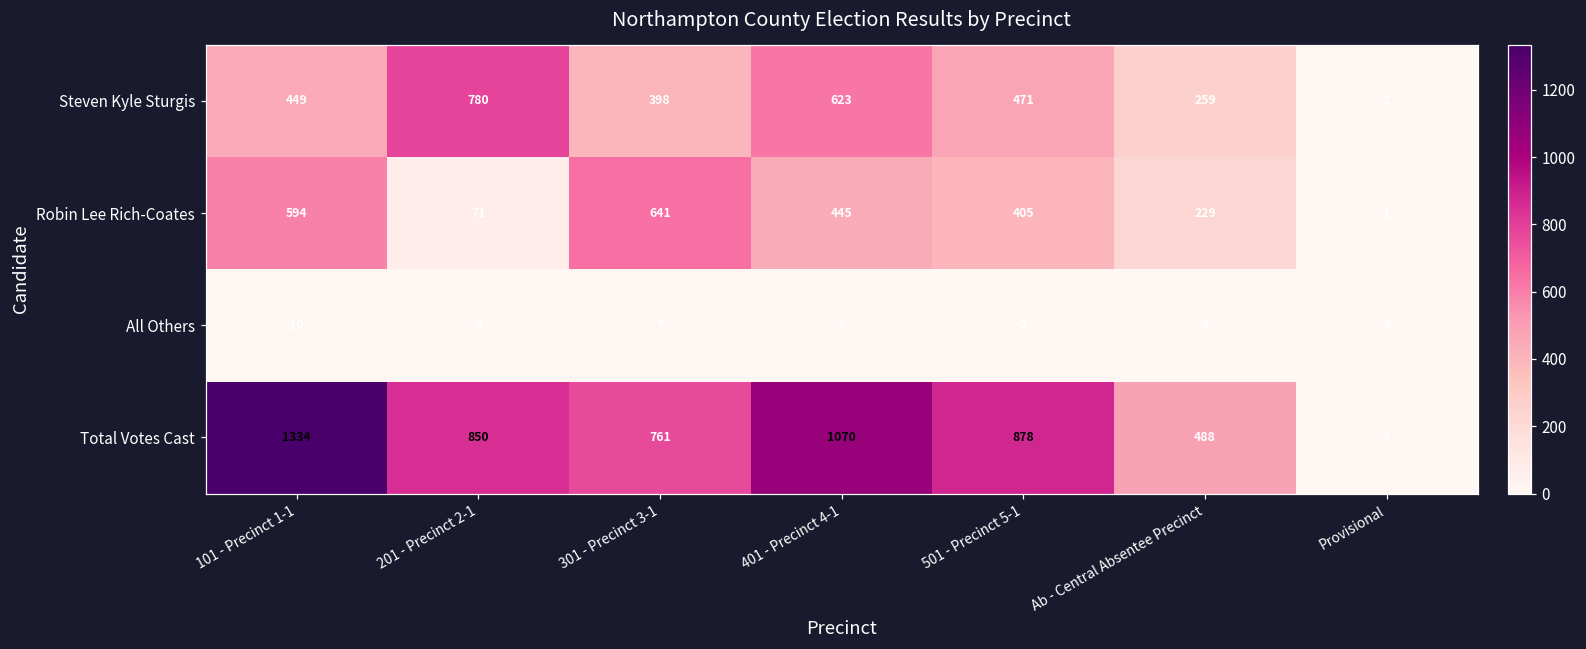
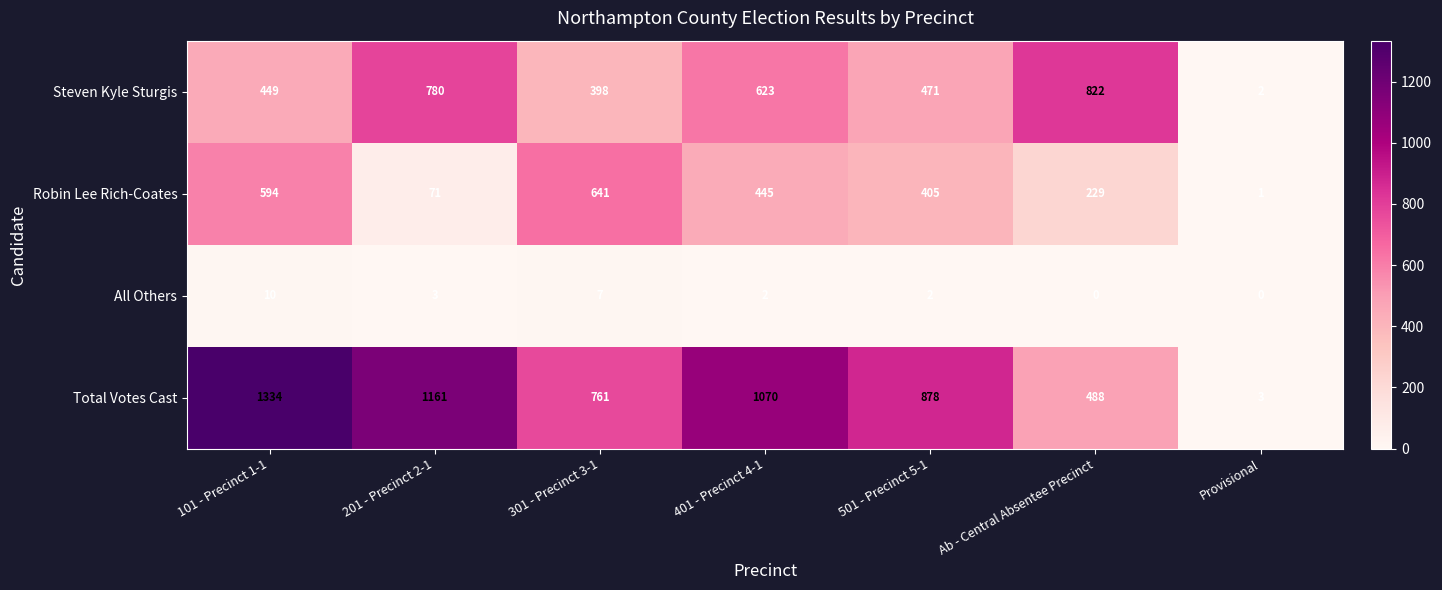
  {
    "Steven Kyle Sturgis": {
      "101 - Precinct 1-1": 449,
      "201 - Precinct 2-1": 780,
      "301 - Precinct 3-1": 398,
      "401 - Precinct 4-1": 623,
      "501 - Precinct 5-1": 471,
-     "Ab - Central Absentee Precinct": 259
+     "Ab - Central Absentee Precinct": 822
    },
    "Robin Lee Rich-Coates": {
      "101 - Precinct 1-1": 594,
      "301 - Precinct 3-1": 641,
      "401 - Precinct 4-1": 445,
      "501 - Precinct 5-1": 405
    },
    "Total Votes Cast": {
      "101 - Precinct 1-1": 1334,
-     "201 - Precinct 2-1": 850,
+     "201 - Precinct 2-1": 1161,
      "301 - Precinct 3-1": 761,
      "401 - Precinct 4-1": 1070,
      "501 - Precinct 5-1": 878,
      "Ab - Central Absentee Precinct": 488
    }
  }
